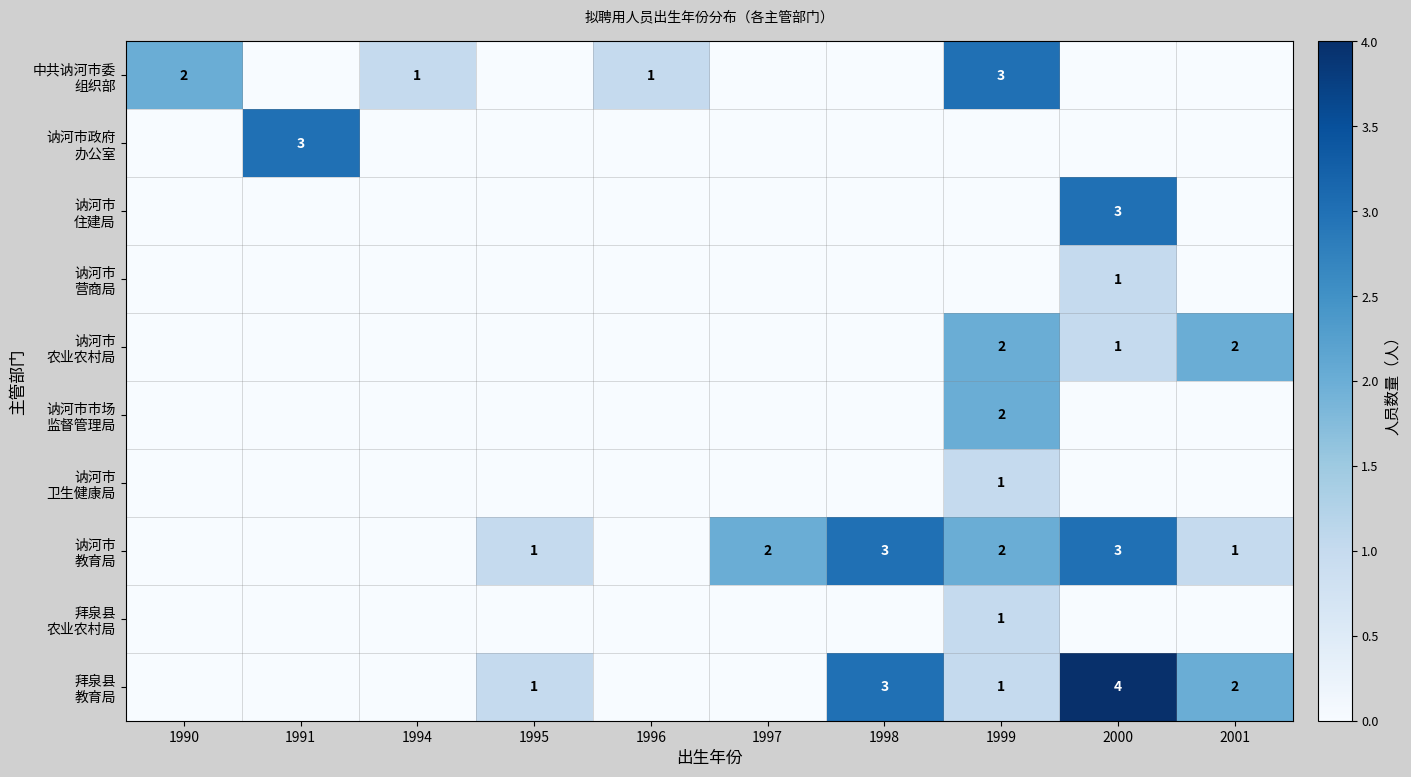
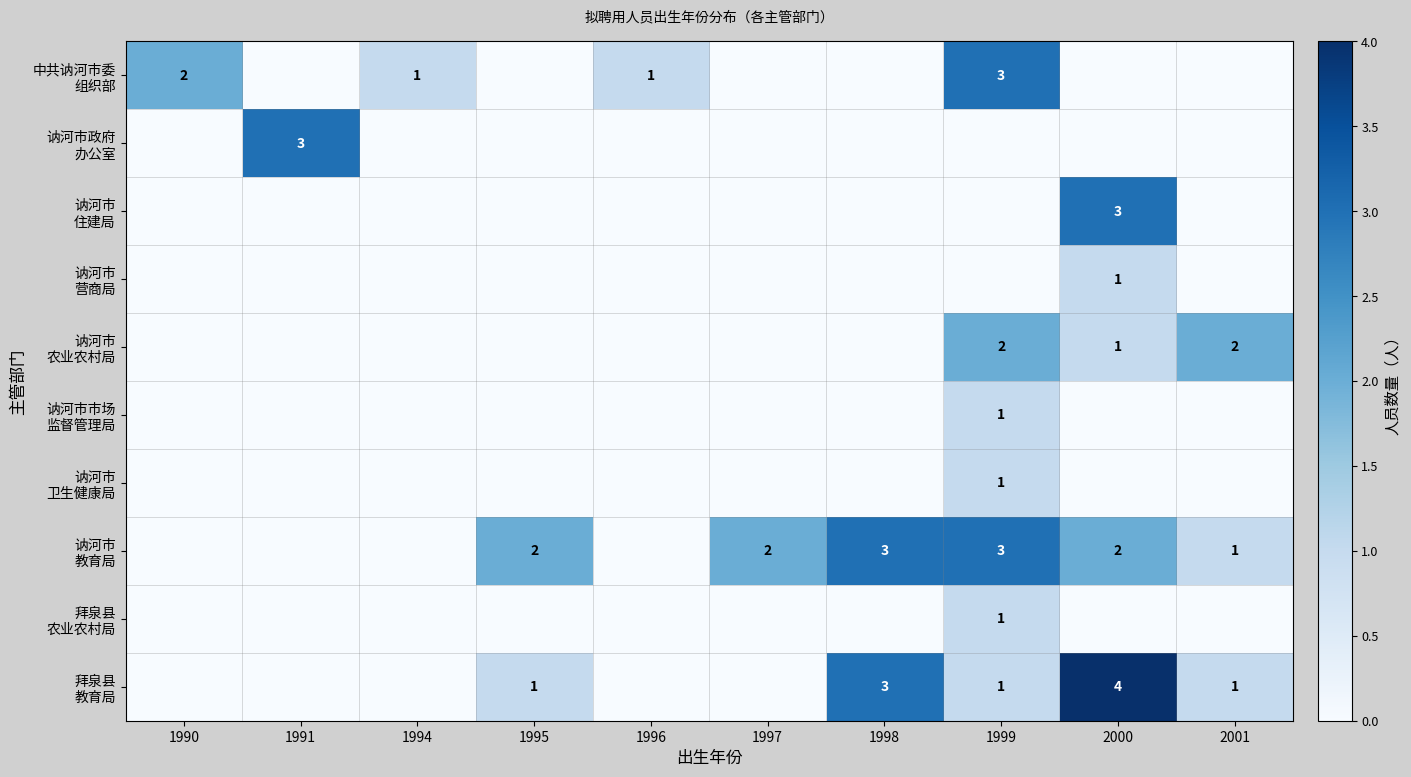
  {
    "中共讷河市委 组织部": {
      "1990": 2,
      "1994": 1,
      "1996": 1,
      "1999": 3
    },
    "讷河市政府 办公室": {
      "1991": 3
    },
    "讷河市 住建局": {
      "2000": 3
    },
    "讷河市 营商局": {
      "2000": 1
    },
    "讷河市 农业农村局": {
      "1999": 2,
      "2000": 1,
      "2001": 2
    },
    "讷河市市场 监督管理局": {
-     "1999": 2
+     "1999": 1
    },
    "讷河市 卫生健康局": {
      "1999": 1
    },
    "讷河市 教育局": {
-     "1995": 1,
+     "1995": 2,
      "1997": 2,
      "1998": 3,
-     "1999": 2,
-     "2000": 3,
+     "1999": 3,
+     "2000": 2,
      "2001": 1
    },
    "拜泉县 农业农村局": {
      "1999": 1
    },
    "拜泉县 教育局": {
      "1995": 1,
      "1998": 3,
      "1999": 1,
      "2000": 4,
-     "2001": 2
+     "2001": 1
    }
  }
